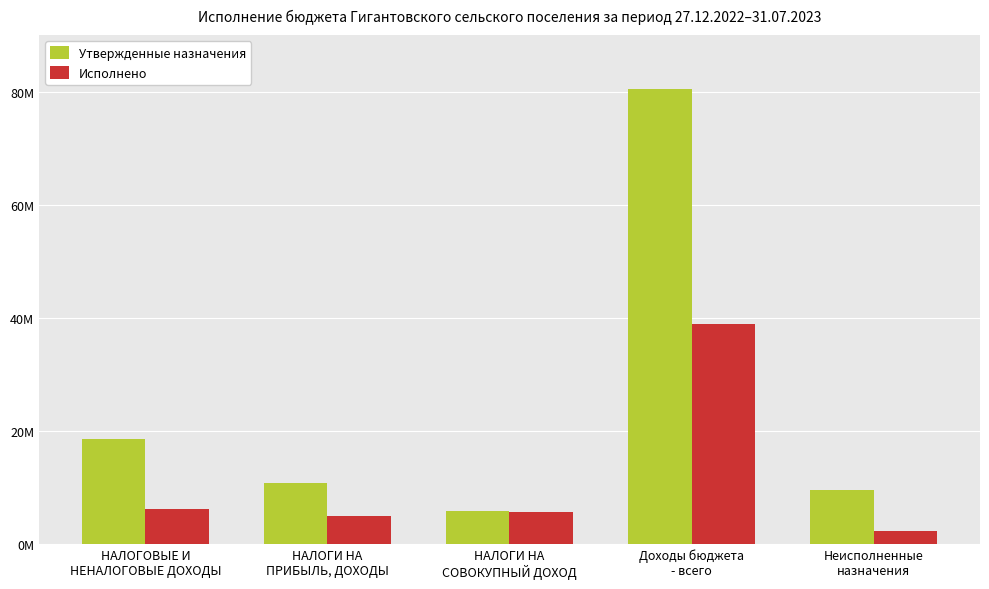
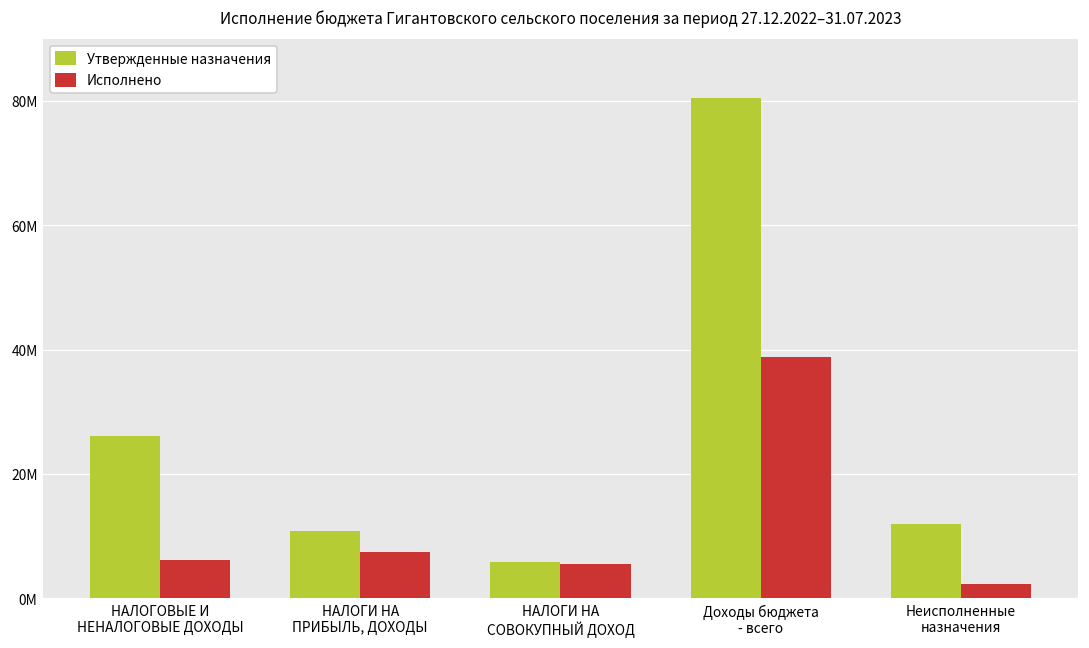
  {
    "Утвержденные назначения": {
-     "НАЛОГОВЫЕ И НЕНАЛОГОВЫЕ ДОХОДЫ": 18000000,
+     "НАЛОГОВЫЕ И НЕНАЛОГОВЫЕ ДОХОДЫ": 26000000,
      "НАЛОГИ НА ПРИБЫЛЬ, ДОХОДЫ": 11000000,
      "НАЛОГИ НА СОВОКУПНЫЙ ДОХОД": 6000000,
      "Доходы бюджета - всего": 80000000,
-     "Неисполненные назначения": 10000000
+     "Неисполненные назначения": 12000000
    },
    "Исполнено": {
      "НАЛОГОВЫЕ И НЕНАЛОГОВЫЕ ДОХОДЫ": 6000000,
-     "НАЛОГИ НА ПРИБЫЛЬ, ДОХОДЫ": 5000000,
+     "НАЛОГИ НА ПРИБЫЛЬ, ДОХОДЫ": 7000000,
      "НАЛОГИ НА СОВОКУПНЫЙ ДОХОД": 6000000,
      "Доходы бюджета - всего": 39000000,
      "Неисполненные назначения": 2000000
    }
  }
